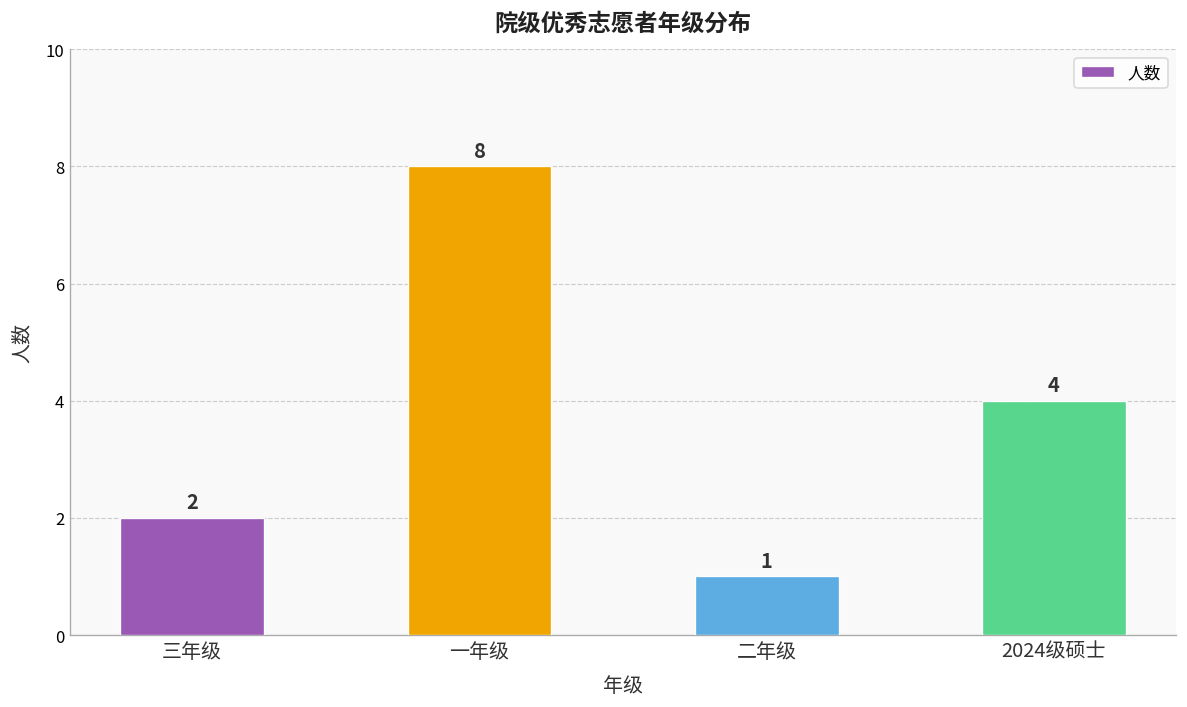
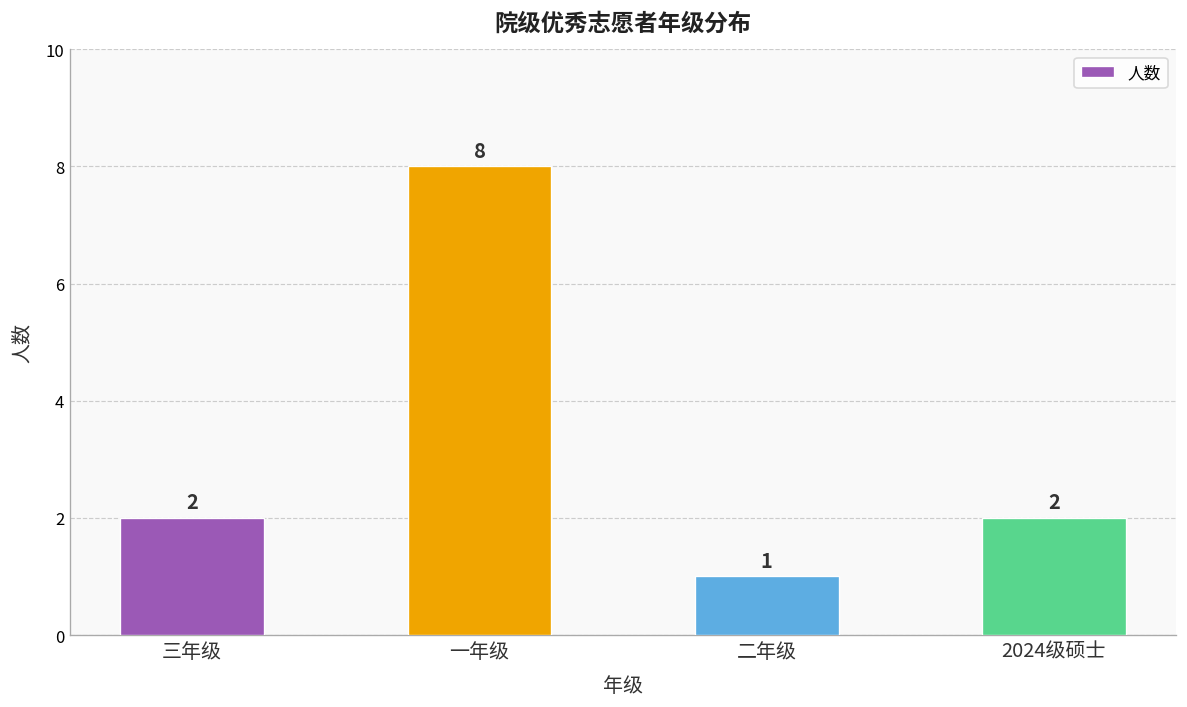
  {
    "三年级": 2,
    "一年级": 8,
    "二年级": 1,
-   "2024级硕士": 4
+   "2024级硕士": 2
  }
